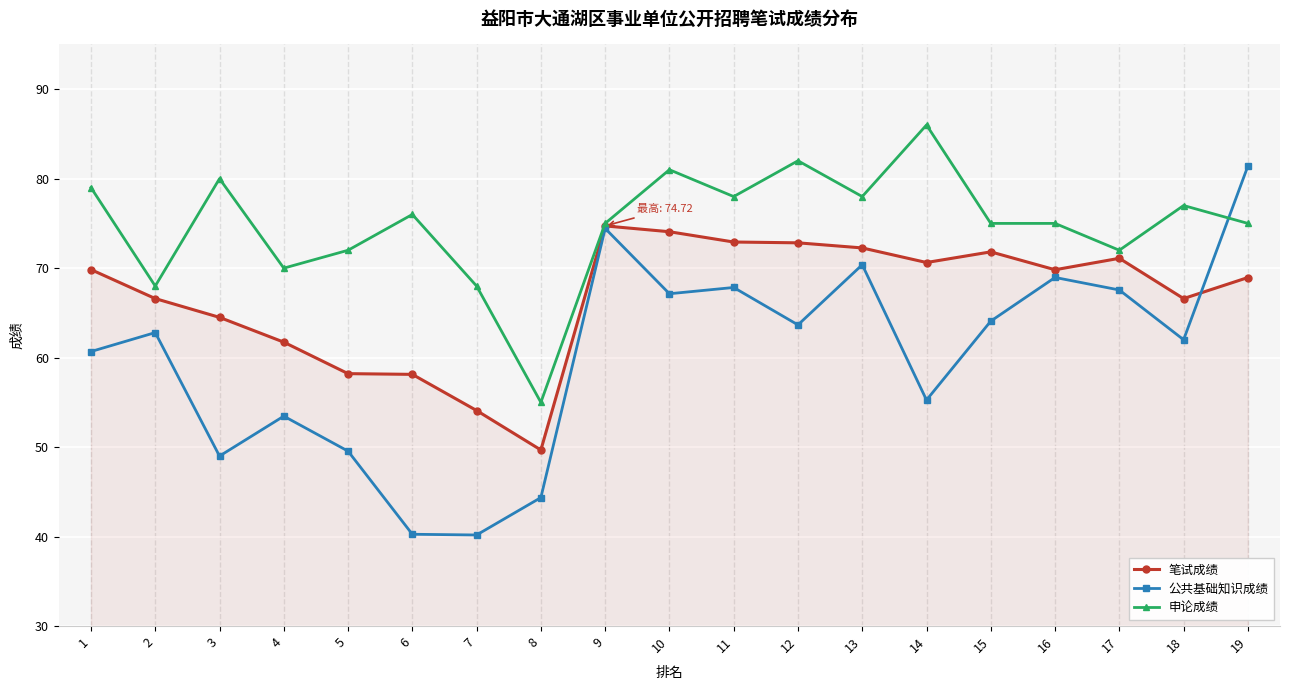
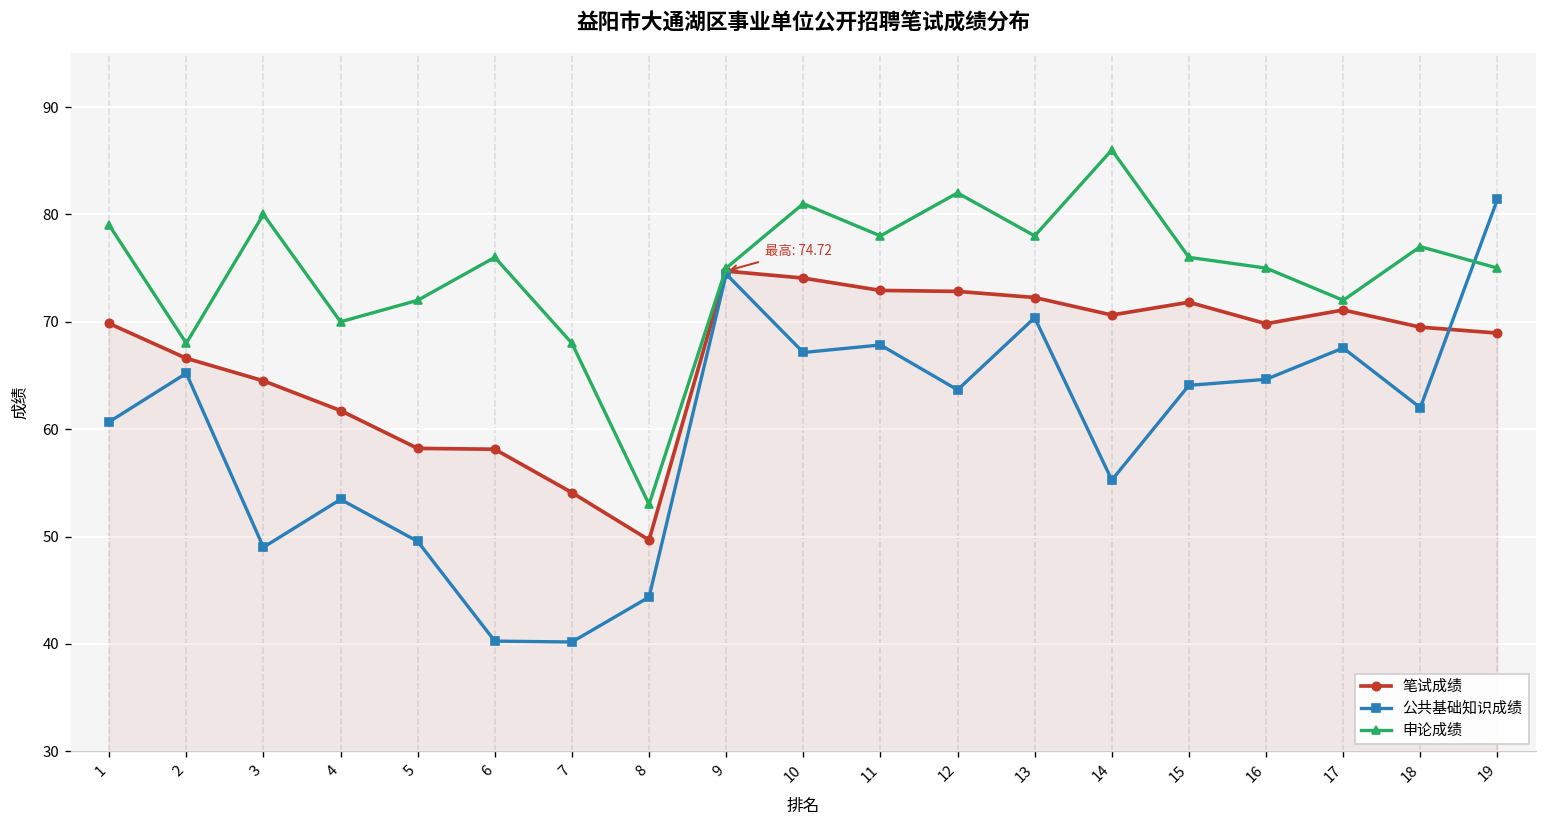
  {
    "笔试成绩": {
      "1": 70,
      "2": 67,
      "3": 65,
      "4": 62,
      "5": 58,
      "6": 58,
      "7": 54,
      "8": 50,
      "10": 74,
      "11": 73,
      "12": 73,
      "13": 72,
      "14": 71,
      "15": 72,
      "16": 70,
      "17": 71,
-     "18": 67,
+     "18": 70,
      "19": 69
    },
    "公共基础知识成绩": {
      "1": 61,
-     "2": 63,
+     "2": 65,
      "3": 49,
      "4": 53,
      "5": 50,
      "6": 40,
      "7": 40,
      "8": 44,
      "10": 67,
      "11": 68,
      "12": 64,
      "13": 70,
      "14": 55,
      "15": 64,
-     "16": 69,
+     "16": 65,
      "17": 68,
      "18": 62,
      "19": 81
    },
    "申论成绩": {
      "1": 79,
      "2": 68,
      "3": 80,
      "4": 70,
      "5": 72,
      "6": 76,
      "7": 68,
-     "8": 55,
+     "8": 53,
      "10": 81,
      "11": 78,
      "12": 82,
      "13": 78,
      "14": 86,
-     "15": 75,
+     "15": 76,
      "16": 75,
      "17": 72,
      "18": 77,
      "19": 75
    }
  }
